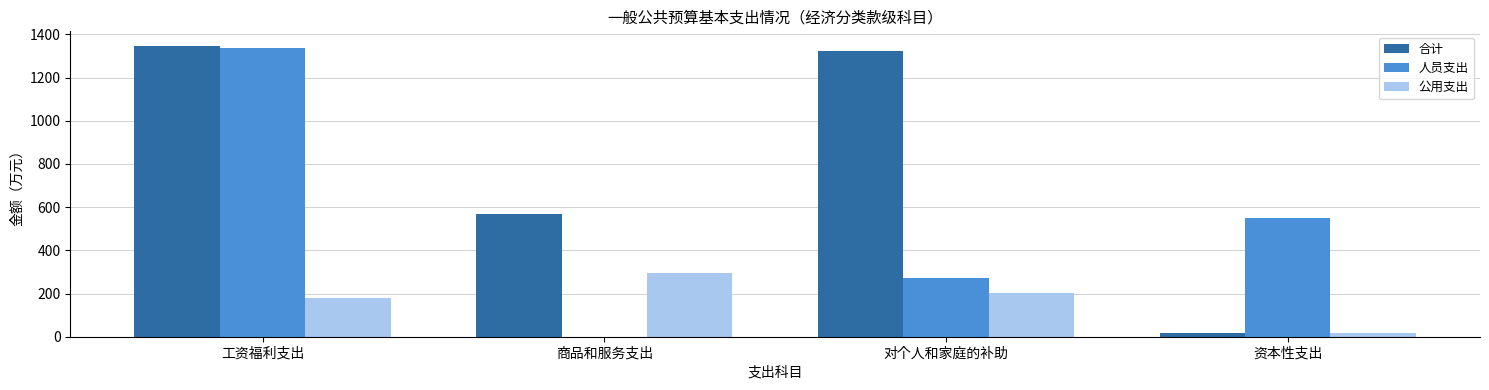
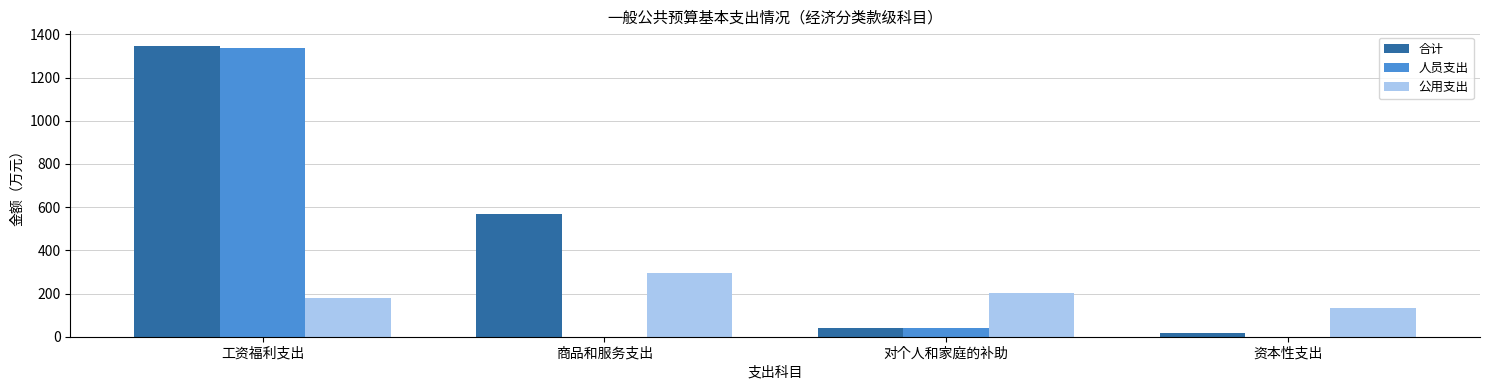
  {
    "合计": {
      "工资福利支出": 1350,
      "商品和服务支出": 570,
-     "对个人和家庭的补助": 1320,
+     "对个人和家庭的补助": 40,
      "资本性支出": 20
    },
    "人员支出": {
      "工资福利支出": 1340,
-     "对个人和家庭的补助": 270,
-     "资本性支出": 550
+     "对个人和家庭的补助": 40,
+     "资本性支出": 0
    },
    "公用支出": {
      "工资福利支出": 180,
      "商品和服务支出": 290,
      "对个人和家庭的补助": 200,
-     "资本性支出": 20
+     "资本性支出": 130
    }
  }
